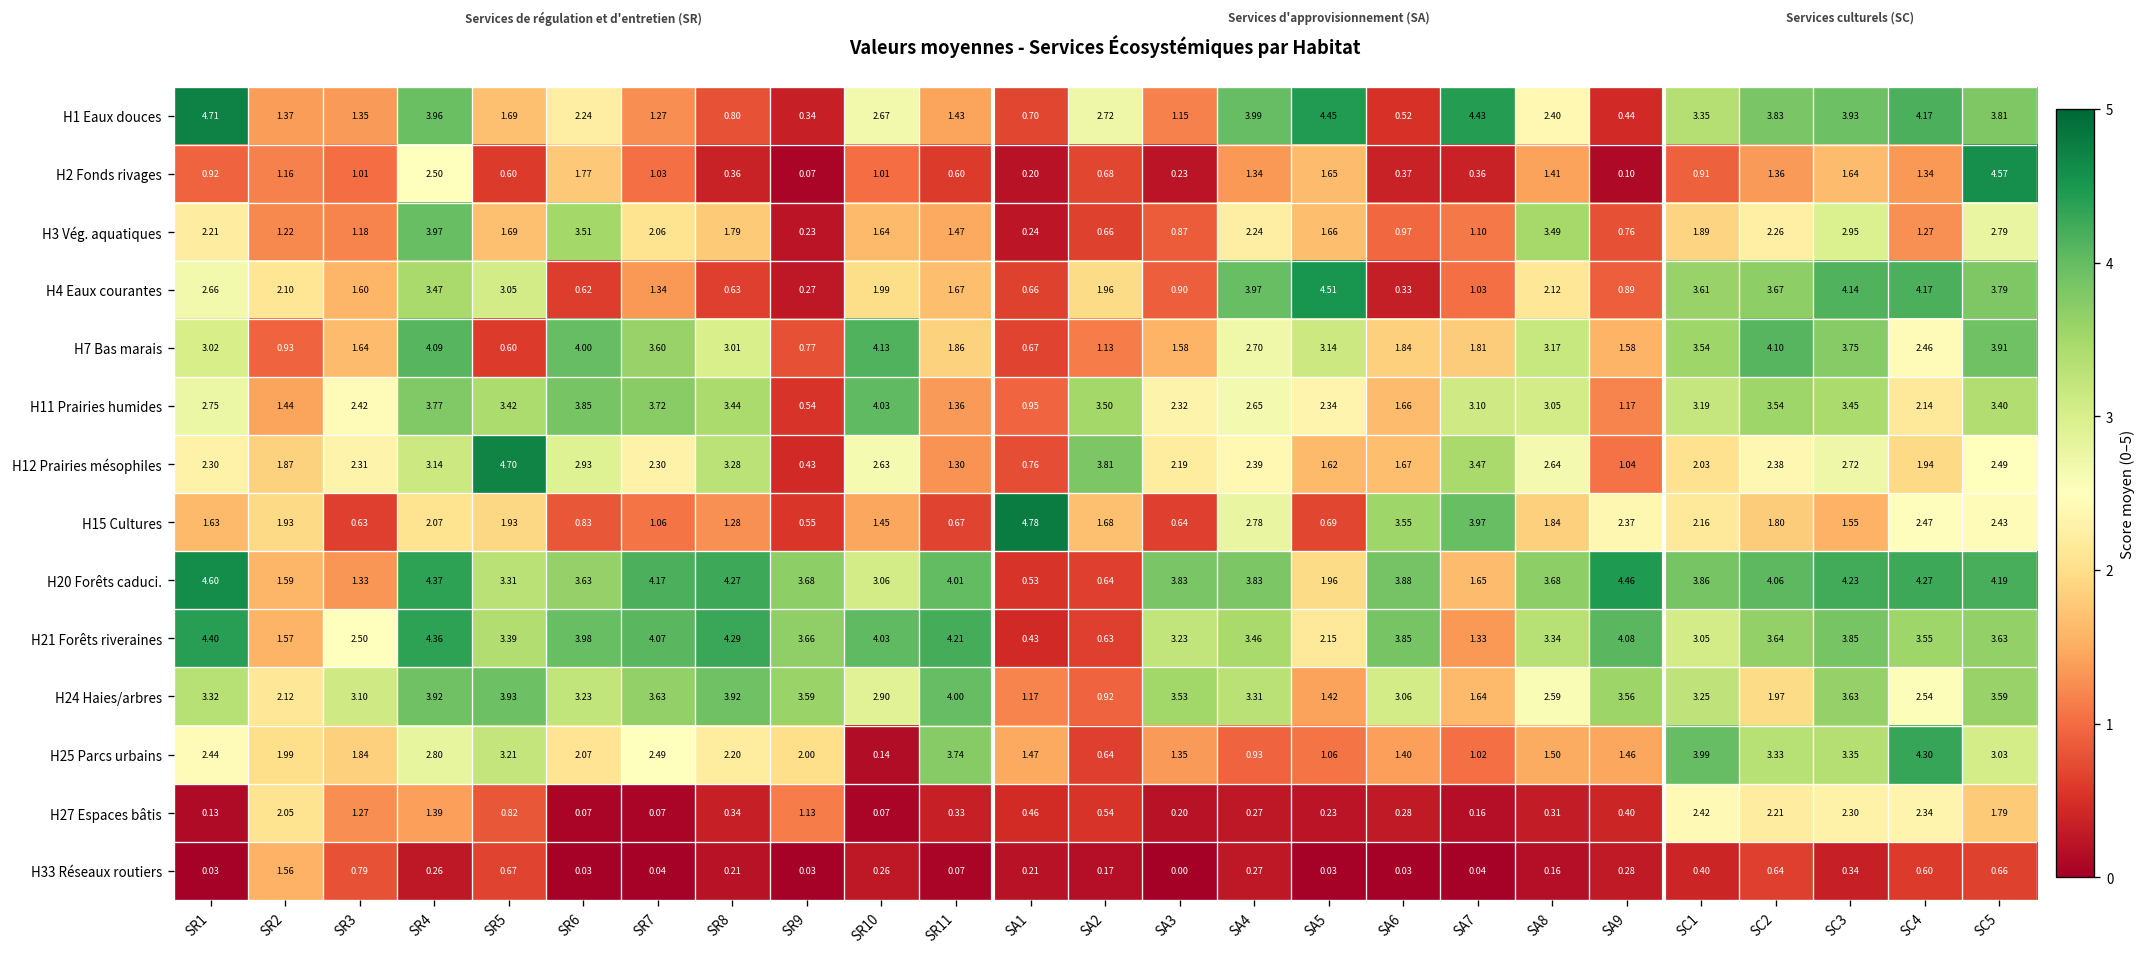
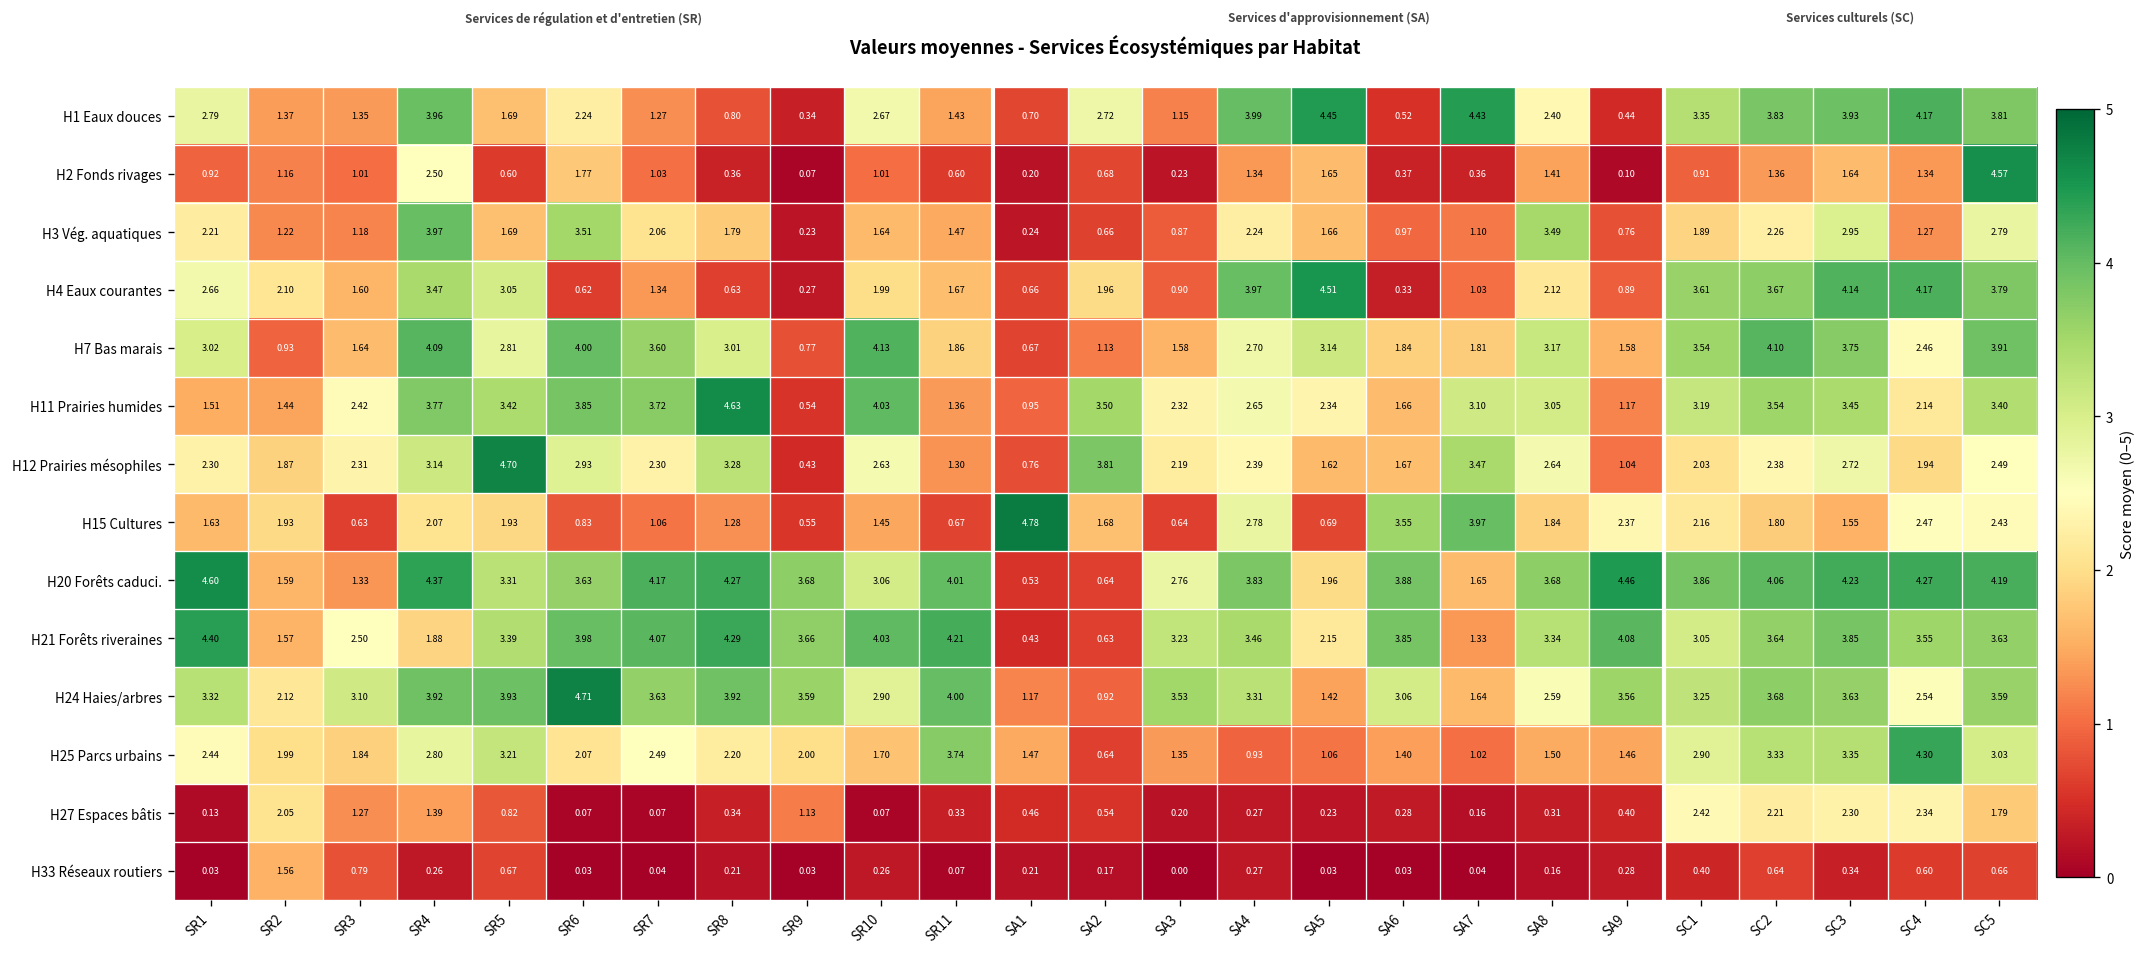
  {
    "H1 Eaux douces": {
-     "SR1": 4.71,
+     "SR1": 2.79,
      "SR2": 1.37,
      "SR3": 1.35,
      "SR4": 3.96,
      "SR5": 1.69,
      "SR6": 2.24,
      "SR7": 1.27,
      "SR8": 0.80,
      "SR9": 0.34,
      "SR10": 2.67,
      "SR11": 1.43,
      "SA1": 0.70,
      "SA2": 2.72,
      "SA3": 1.15,
      "SA4": 3.99,
      "SA5": 4.45,
      "SA6": 0.52,
      "SA7": 4.43,
      "SA8": 2.40,
      "SA9": 0.44,
      "SC1": 3.35,
      "SC2": 3.83,
      "SC3": 3.93,
      "SC4": 4.17,
      "SC5": 3.81
    },
    "H7 Bas marais": {
      "SR1": 3.02,
      "SR2": 0.93,
      "SR3": 1.64,
      "SR4": 4.09,
-     "SR5": 0.60,
+     "SR5": 2.81,
      "SR6": 4.00,
      "SR7": 3.60,
      "SR8": 3.01,
      "SR9": 0.77,
      "SR10": 4.13,
      "SR11": 1.86,
      "SA1": 0.67,
      "SA2": 1.13,
      "SA3": 1.58,
      "SA4": 2.70,
      "SA5": 3.14,
      "SA6": 1.84,
      "SA7": 1.81,
      "SA8": 3.17,
      "SA9": 1.58,
      "SC1": 3.54,
      "SC2": 4.10,
      "SC3": 3.75,
      "SC4": 2.46,
      "SC5": 3.91
    },
    "H11 Prairies humides": {
-     "SR1": 2.75,
+     "SR1": 1.51,
      "SR2": 1.44,
      "SR3": 2.42,
      "SR4": 3.77,
      "SR5": 3.42,
      "SR6": 3.85,
      "SR7": 3.72,
-     "SR8": 3.44,
+     "SR8": 4.63,
      "SR9": 0.54,
      "SR10": 4.03,
      "SR11": 1.36,
      "SA1": 0.95,
      "SA2": 3.50,
      "SA3": 2.32,
      "SA4": 2.65,
      "SA5": 2.34,
      "SA6": 1.66,
      "SA7": 3.10,
      "SA8": 3.05,
      "SA9": 1.17,
      "SC1": 3.19,
      "SC2": 3.54,
      "SC3": 3.45,
      "SC4": 2.14,
      "SC5": 3.40
    },
    "H20 Forêts caduci.": {
      "SR1": 4.60,
      "SR2": 1.59,
      "SR3": 1.33,
      "SR4": 4.37,
      "SR5": 3.31,
      "SR6": 3.63,
      "SR7": 4.17,
      "SR8": 4.27,
      "SR9": 3.68,
      "SR10": 3.06,
      "SR11": 4.01,
      "SA1": 0.53,
      "SA2": 0.64,
-     "SA3": 3.83,
+     "SA3": 2.76,
      "SA4": 3.83,
      "SA5": 1.96,
      "SA6": 3.88,
      "SA7": 1.65,
      "SA8": 3.68,
      "SA9": 4.46,
      "SC1": 3.86,
      "SC2": 4.06,
      "SC3": 4.23,
      "SC4": 4.27,
      "SC5": 4.19
    },
    "H21 Forêts riveraines": {
      "SR1": 4.40,
      "SR2": 1.57,
      "SR3": 2.50,
-     "SR4": 4.36,
+     "SR4": 1.88,
      "SR5": 3.39,
      "SR6": 3.98,
      "SR7": 4.07,
      "SR8": 4.29,
      "SR9": 3.66,
      "SR10": 4.03,
      "SR11": 4.21,
      "SA1": 0.43,
      "SA2": 0.63,
      "SA3": 3.23,
      "SA4": 3.46,
      "SA5": 2.15,
      "SA6": 3.85,
      "SA7": 1.33,
      "SA8": 3.34,
      "SA9": 4.08,
      "SC1": 3.05,
      "SC2": 3.64,
      "SC3": 3.85,
      "SC4": 3.55,
      "SC5": 3.63
    },
    "H24 Haies/arbres": {
      "SR1": 3.32,
      "SR2": 2.12,
      "SR3": 3.10,
      "SR4": 3.92,
      "SR5": 3.93,
-     "SR6": 3.23,
+     "SR6": 4.71,
      "SR7": 3.63,
      "SR8": 3.92,
      "SR9": 3.59,
      "SR10": 2.90,
      "SR11": 4.00,
      "SA1": 1.17,
      "SA2": 0.92,
      "SA3": 3.53,
      "SA4": 3.31,
      "SA5": 1.42,
      "SA6": 3.06,
      "SA7": 1.64,
      "SA8": 2.59,
      "SA9": 3.56,
      "SC1": 3.25,
-     "SC2": 1.97,
+     "SC2": 3.68,
      "SC3": 3.63,
      "SC4": 2.54,
      "SC5": 3.59
    },
    "H25 Parcs urbains": {
      "SR1": 2.44,
      "SR2": 1.99,
      "SR3": 1.84,
      "SR4": 2.80,
      "SR5": 3.21,
      "SR6": 2.07,
      "SR7": 2.49,
      "SR8": 2.20,
      "SR9": 2.00,
-     "SR10": 0.14,
+     "SR10": 1.70,
      "SR11": 3.74,
      "SA1": 1.47,
      "SA2": 0.64,
      "SA3": 1.35,
      "SA4": 0.93,
      "SA5": 1.06,
      "SA6": 1.40,
      "SA7": 1.02,
      "SA8": 1.50,
      "SA9": 1.46,
-     "SC1": 3.99,
+     "SC1": 2.90,
      "SC2": 3.33,
      "SC3": 3.35,
      "SC4": 4.30,
      "SC5": 3.03
    }
  }
